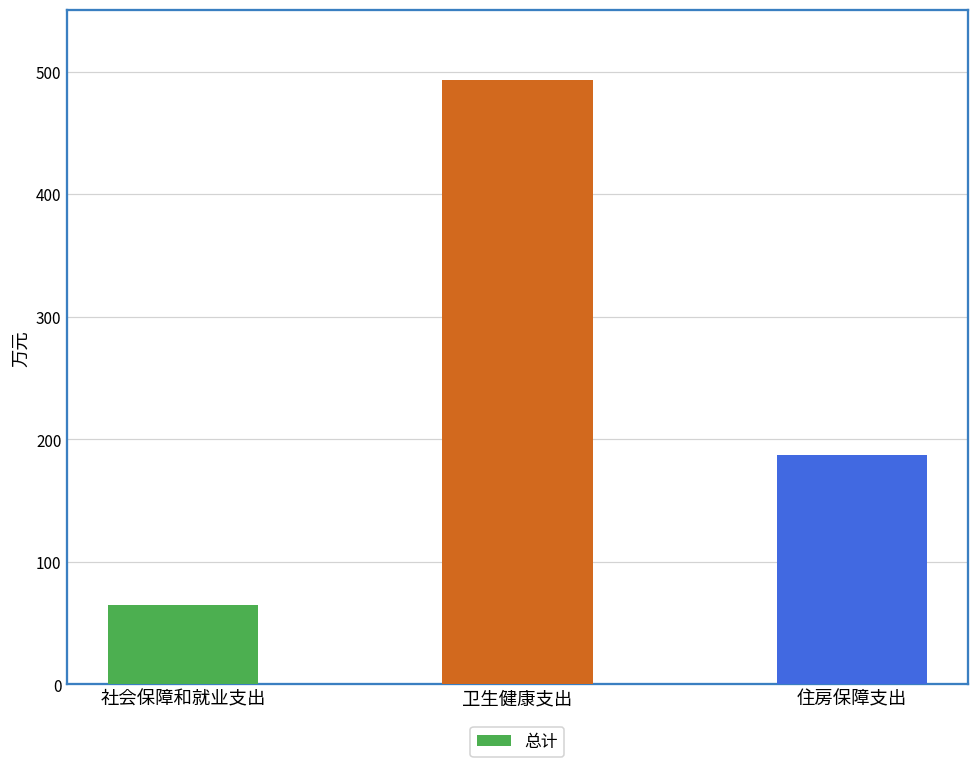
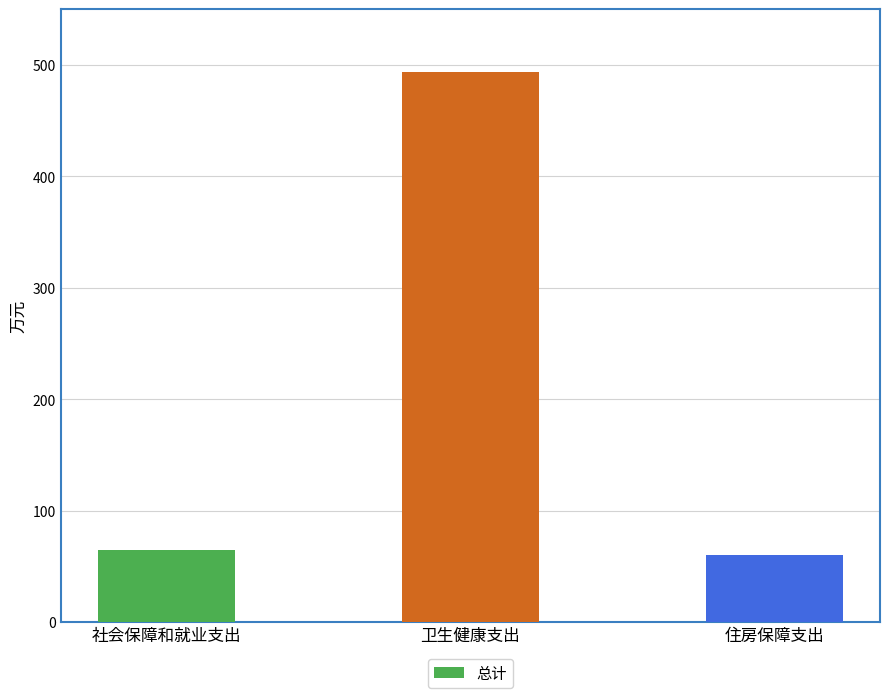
  {
    "社会保障和就业支出": 65,
    "卫生健康支出": 493,
-   "住房保障支出": 187
+   "住房保障支出": 61
  }
